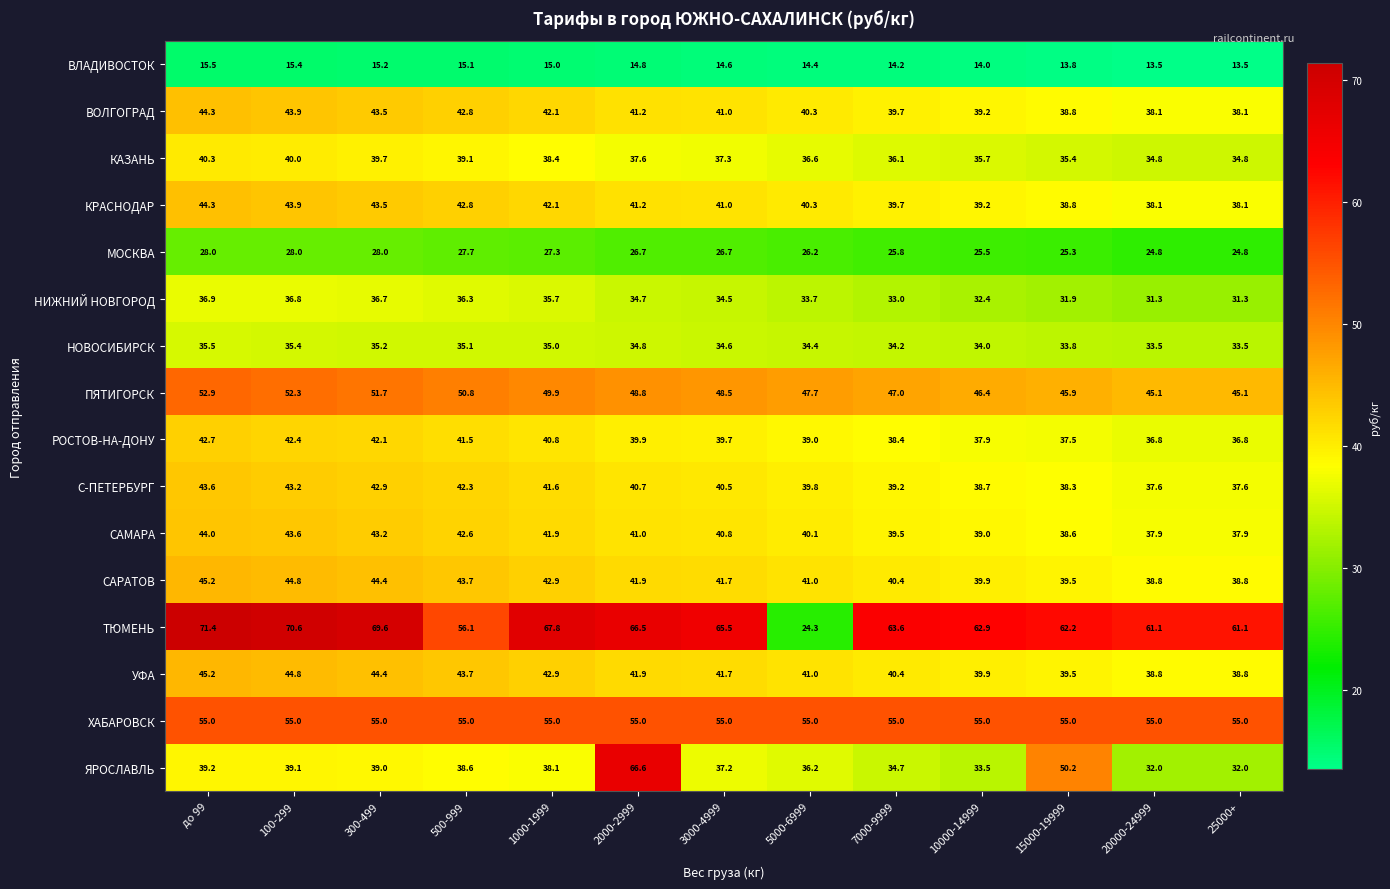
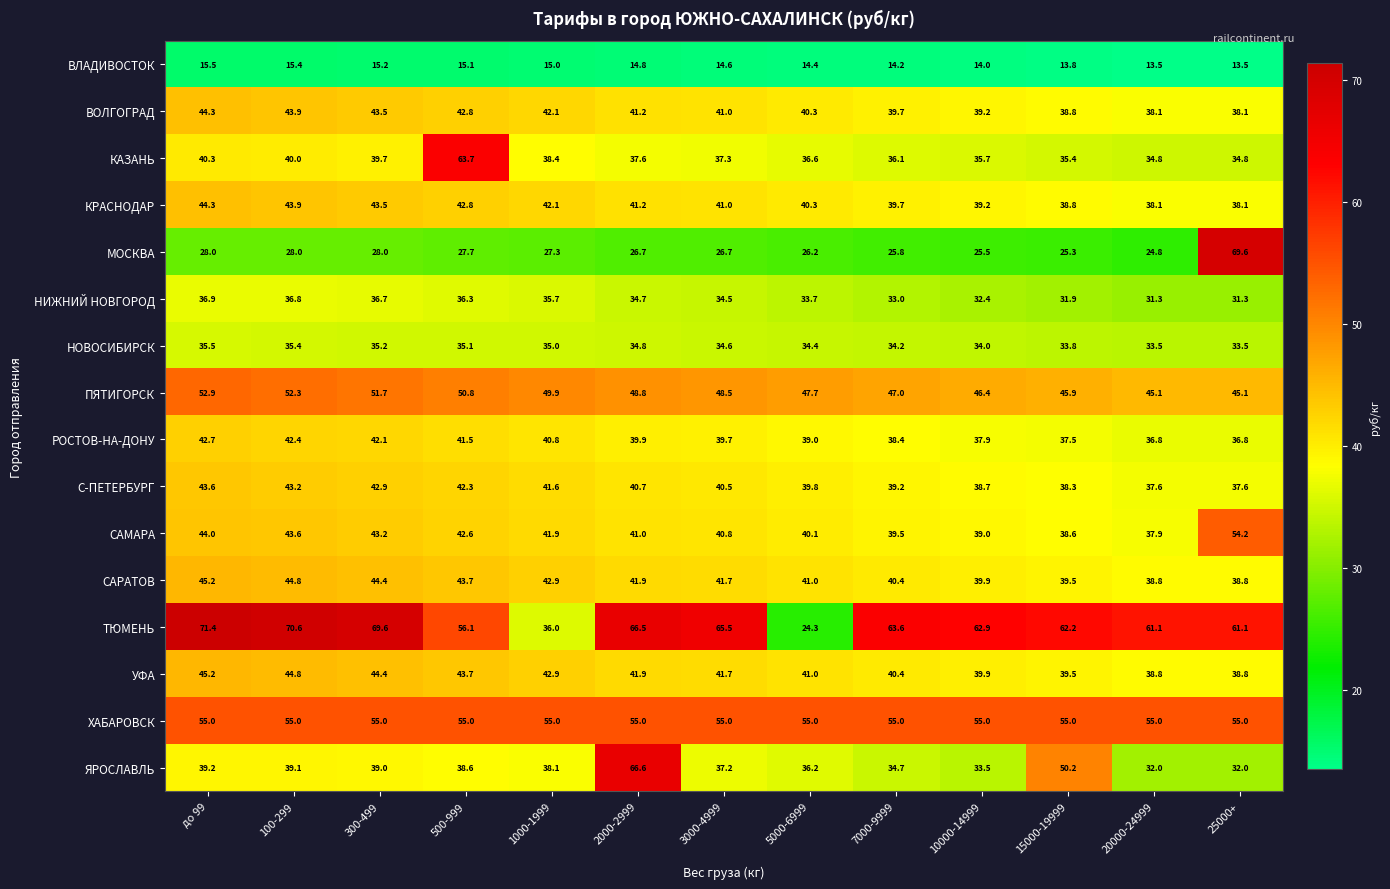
  {
    "КАЗАНЬ": {
      "до 99": 40.3,
      "100-299": 40.0,
      "300-499": 39.7,
-     "500-999": 39.1,
+     "500-999": 63.7,
      "1000-1999": 38.4,
      "2000-2999": 37.6,
      "3000-4999": 37.3,
      "5000-6999": 36.6,
      "7000-9999": 36.1,
      "10000-14999": 35.7,
      "15000-19999": 35.4,
      "20000-24999": 34.8,
      "25000+": 34.8
    },
    "МОСКВА": {
      "до 99": 28.0,
      "100-299": 28.0,
      "300-499": 28.0,
      "500-999": 27.7,
      "1000-1999": 27.3,
      "2000-2999": 26.7,
      "3000-4999": 26.7,
      "5000-6999": 26.2,
      "7000-9999": 25.8,
      "10000-14999": 25.5,
      "15000-19999": 25.3,
      "20000-24999": 24.8,
-     "25000+": 24.8
+     "25000+": 69.6
    },
    "САМАРА": {
      "до 99": 44.0,
      "100-299": 43.6,
      "300-499": 43.2,
      "500-999": 42.6,
      "1000-1999": 41.9,
      "2000-2999": 41.0,
      "3000-4999": 40.8,
      "5000-6999": 40.1,
      "7000-9999": 39.5,
      "10000-14999": 39.0,
      "15000-19999": 38.6,
      "20000-24999": 37.9,
-     "25000+": 37.9
+     "25000+": 54.2
    },
    "ТЮМЕНЬ": {
      "до 99": 71.4,
      "100-299": 70.6,
      "300-499": 69.6,
      "500-999": 56.1,
-     "1000-1999": 67.8,
+     "1000-1999": 36.0,
      "2000-2999": 66.5,
      "3000-4999": 65.5,
      "5000-6999": 24.3,
      "7000-9999": 63.6,
      "10000-14999": 62.9,
      "15000-19999": 62.2,
      "20000-24999": 61.1,
      "25000+": 61.1
    }
  }
